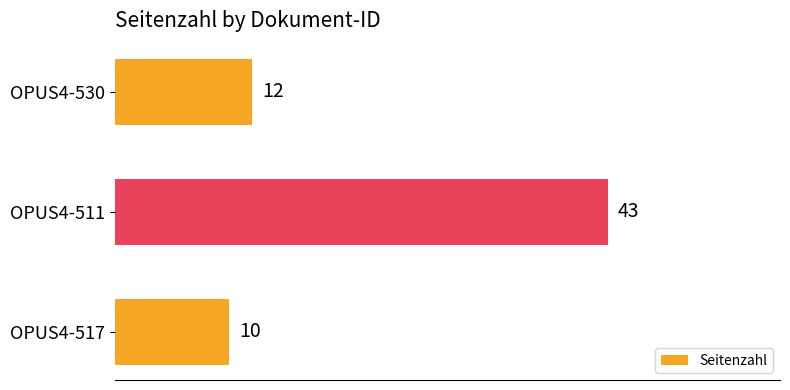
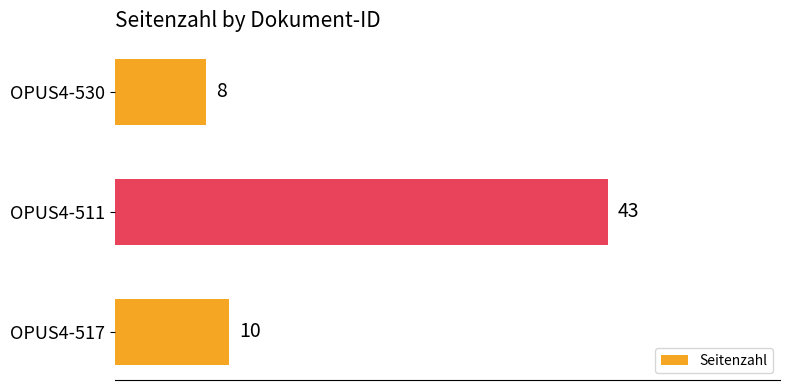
  {
-   "OPUS4-530": 12,
+   "OPUS4-530": 8,
    "OPUS4-511": 43,
    "OPUS4-517": 10
  }
